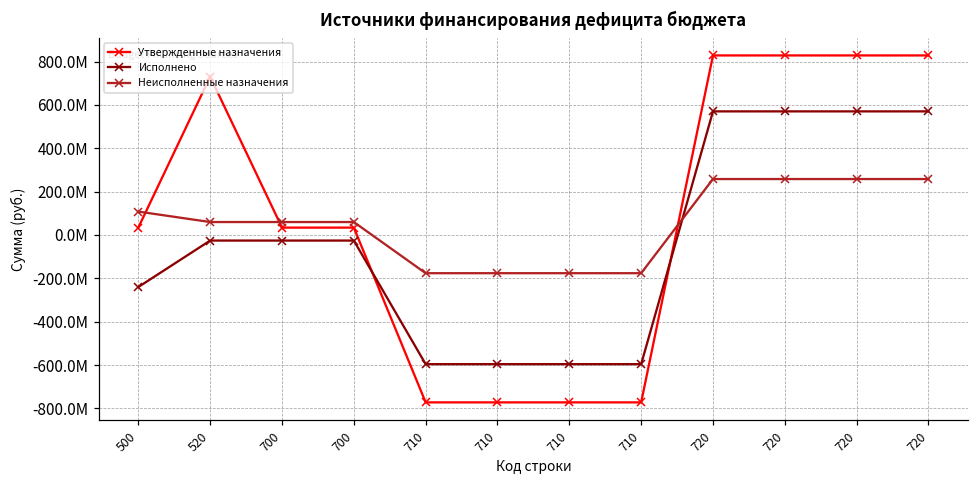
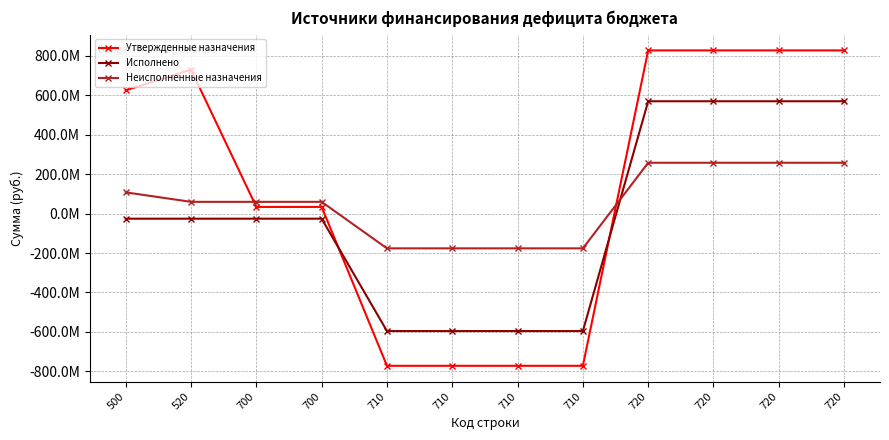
  {
    "Утвержденные назначения": {
-     "500": 30000000
+     "500": 630000000
    },
    "Исполнено": {
-     "500": -240000000,
+     "500": -30000000,
      "520": -30000000
    },
    "Неисполненные назначения": {
      "500": 110000000,
      "520": 60000000
    }
  }
